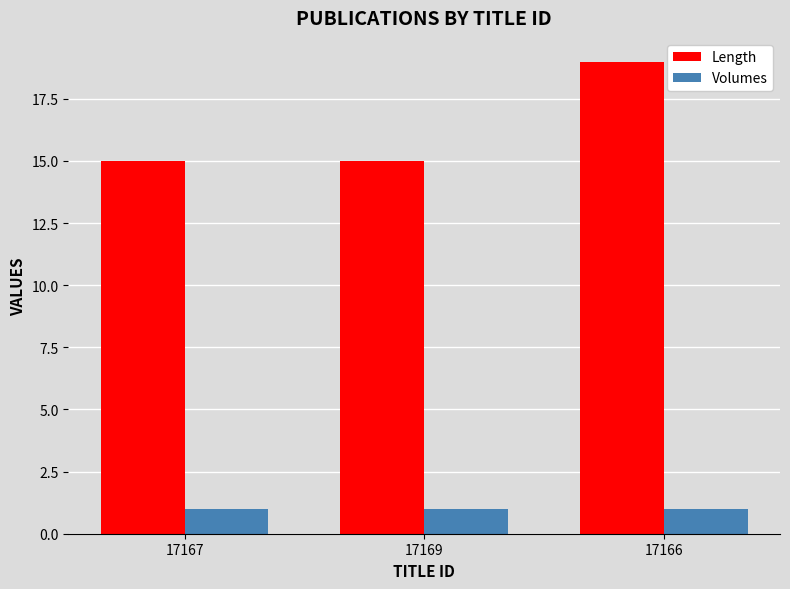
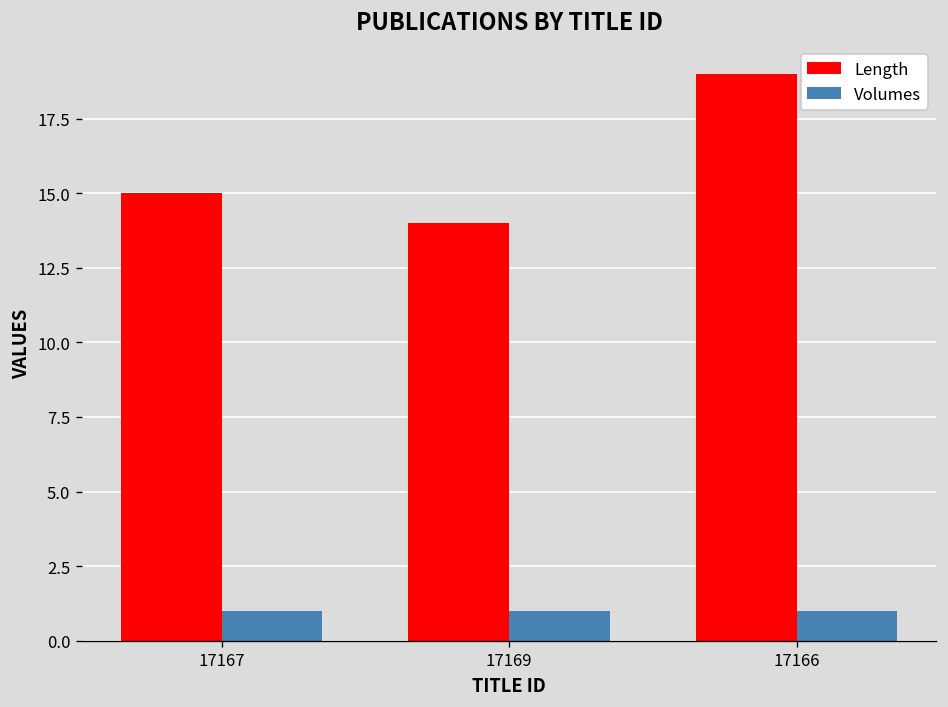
  {
    "Length": {
      "17167": 15,
-     "17169": 15,
+     "17169": 14,
      "17166": 19
    },
    "Volumes": {
      "17167": 1,
      "17169": 1,
      "17166": 1
    }
  }
